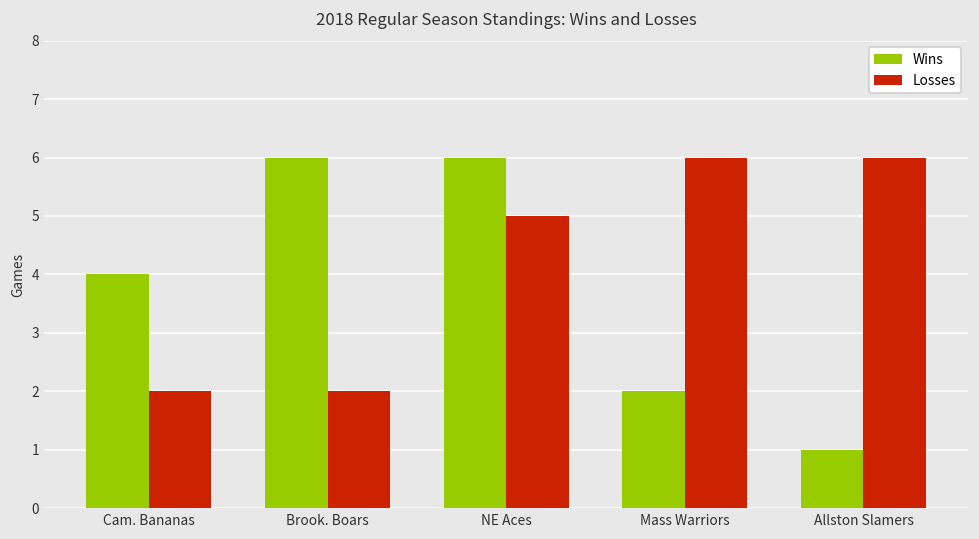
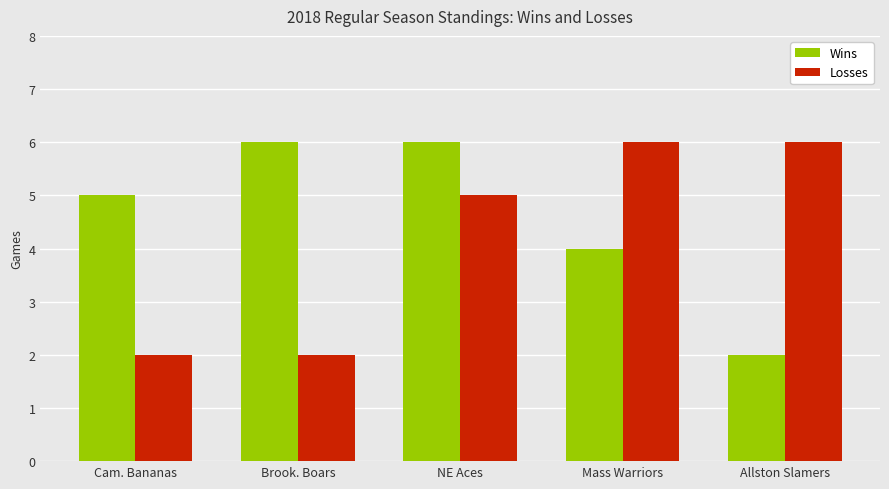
  {
    "Wins": {
-     "Cam. Bananas": 4,
+     "Cam. Bananas": 5,
      "Brook. Boars": 6,
      "NE Aces": 6,
-     "Mass Warriors": 2,
-     "Allston Slamers": 1
+     "Mass Warriors": 4,
+     "Allston Slamers": 2
    },
    "Losses": {
      "Cam. Bananas": 2,
      "Brook. Boars": 2,
      "NE Aces": 5,
      "Mass Warriors": 6,
      "Allston Slamers": 6
    }
  }
